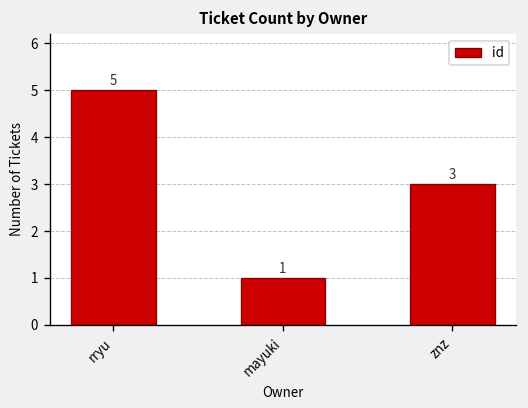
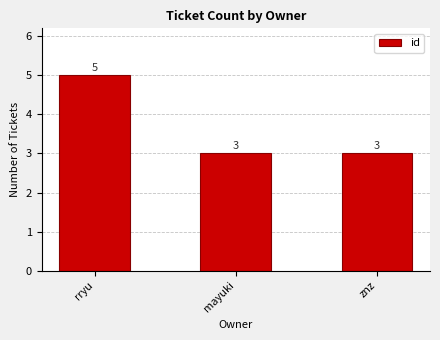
  {
    "rryu": 5,
-   "mayuki": 1,
+   "mayuki": 3,
    "znz": 3
  }
